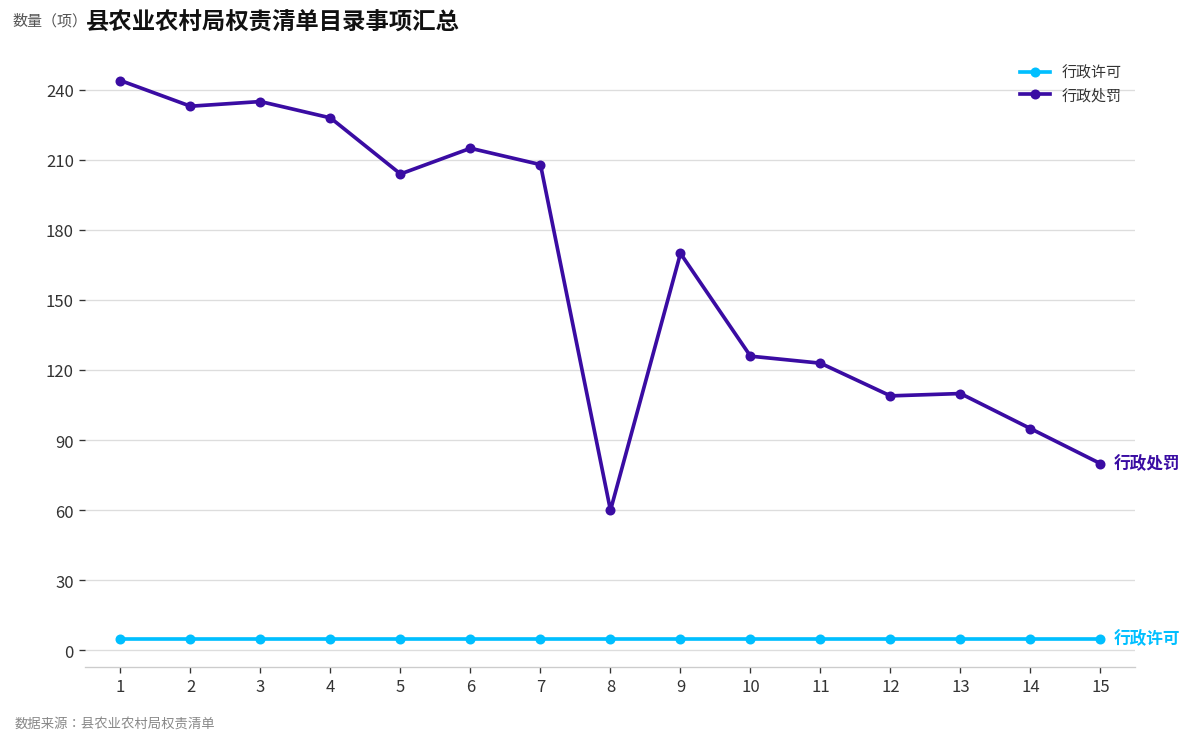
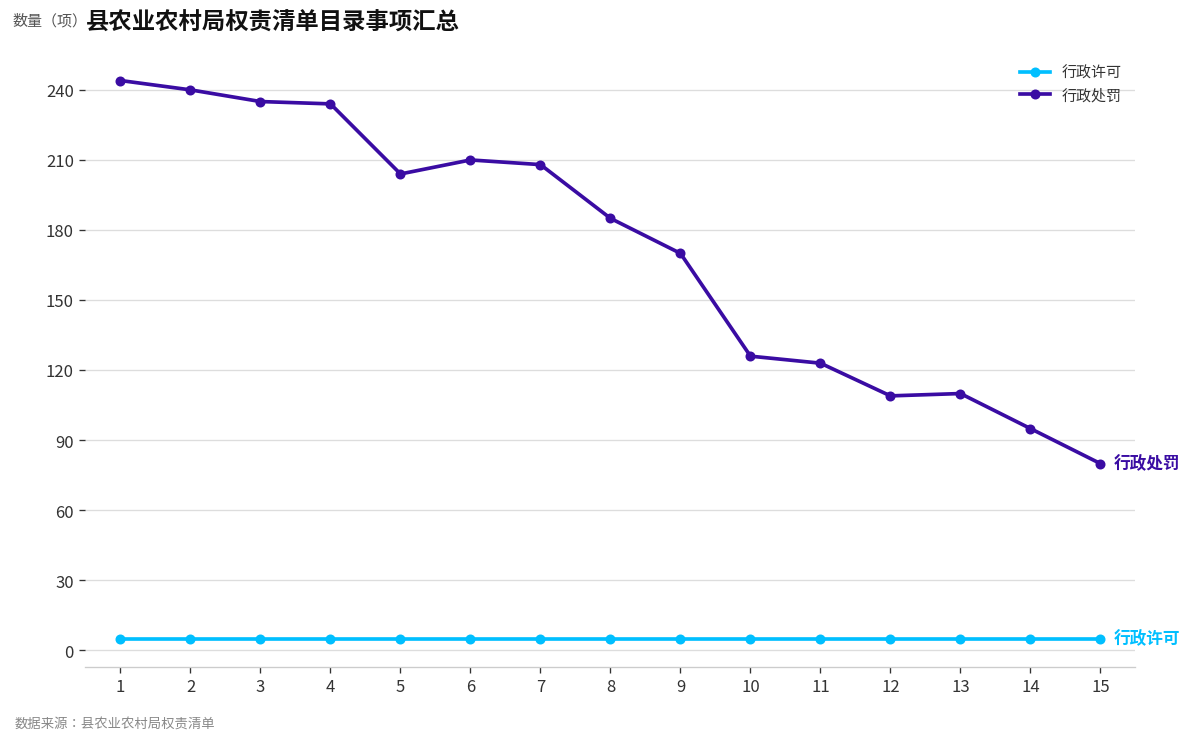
  {
    "行政许可": {
      "1": 5,
      "2": 5,
      "3": 5,
      "4": 5,
      "5": 5,
      "6": 5,
      "7": 5,
      "8": 5,
      "9": 5,
      "10": 5,
      "11": 5,
      "12": 5,
      "13": 5,
      "14": 5,
      "15": 5
    },
    "行政处罚": {
      "1": 244,
-     "2": 233,
+     "2": 240,
      "3": 235,
-     "4": 228,
+     "4": 234,
      "5": 204,
-     "6": 215,
+     "6": 210,
      "7": 208,
-     "8": 60,
+     "8": 185,
      "9": 170,
      "10": 126,
      "11": 123,
      "12": 109,
      "13": 110,
      "14": 95,
      "15": 80
    }
  }
